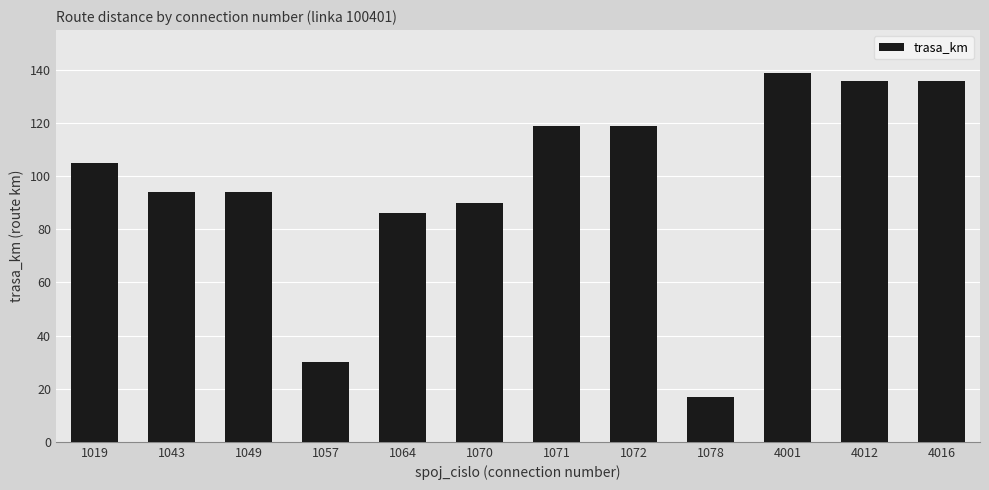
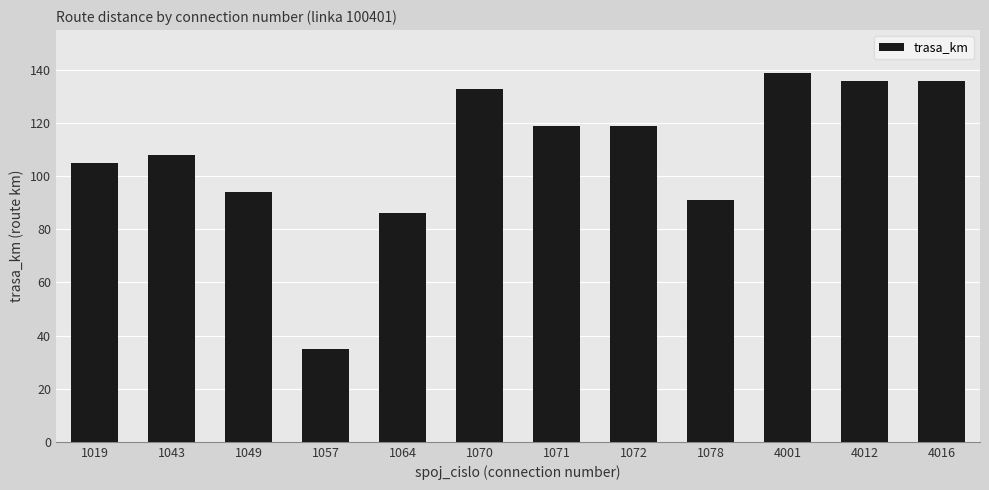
  {
    "1019": 105,
-   "1043": 94,
+   "1043": 108,
    "1049": 94,
-   "1057": 30,
+   "1057": 35,
    "1064": 86,
-   "1070": 90,
+   "1070": 133,
    "1071": 119,
    "1072": 119,
-   "1078": 17,
+   "1078": 91,
    "4001": 139,
    "4012": 136,
    "4016": 136
  }
